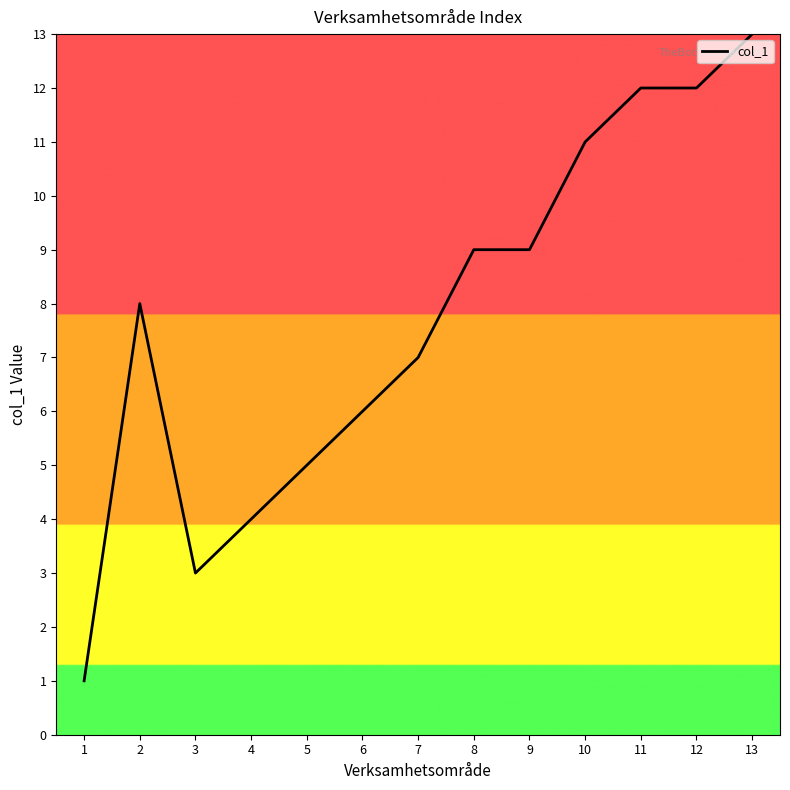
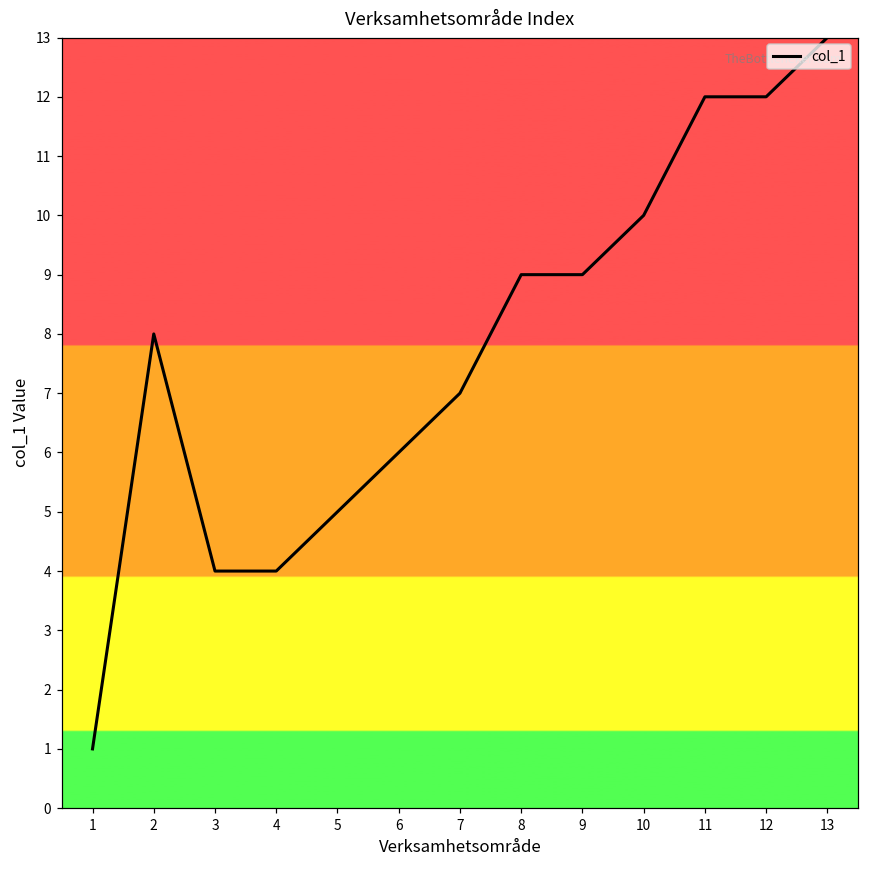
  {
    "1": 1,
    "2": 8,
-   "3": 3,
+   "3": 4,
    "4": 4,
    "5": 5,
    "6": 6,
    "7": 7,
    "8": 9,
    "9": 9,
-   "10": 11,
+   "10": 10,
    "11": 12,
    "12": 12,
    "13": 13
  }
